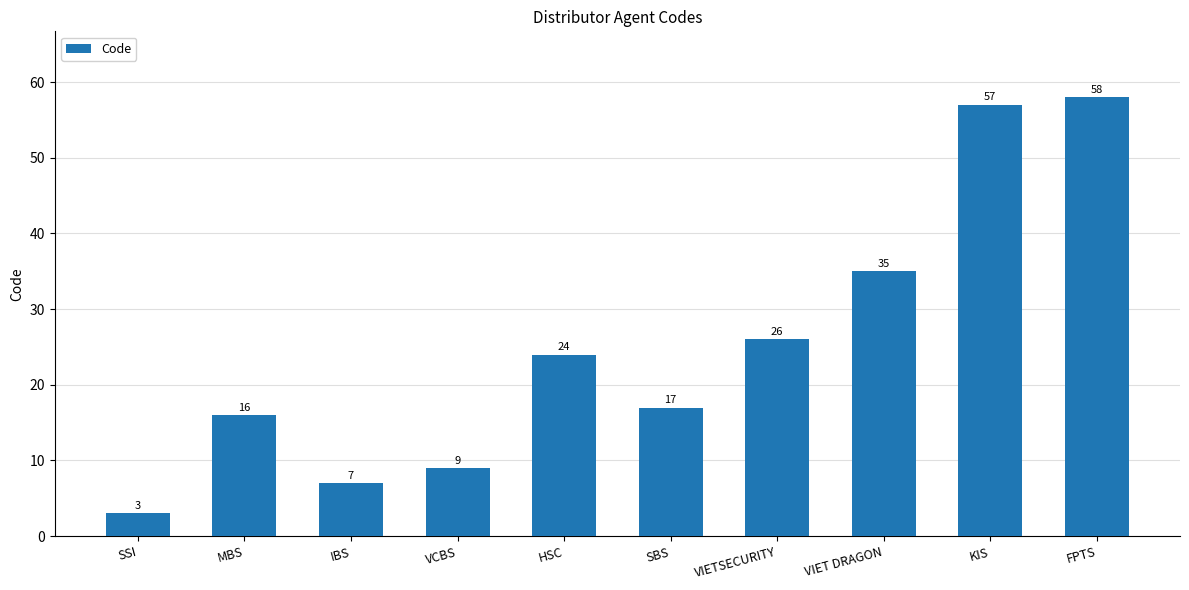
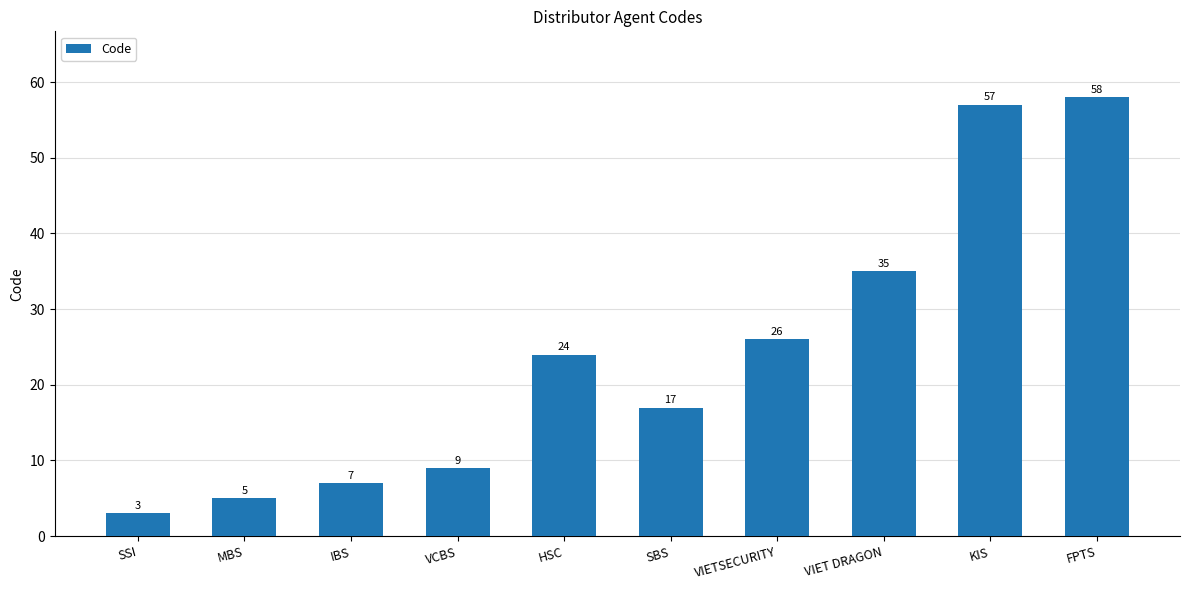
  {
    "SSI": 3,
-   "MBS": 16,
+   "MBS": 5,
    "IBS": 7,
    "VCBS": 9,
    "HSC": 24,
    "SBS": 17,
    "VIETSECURITY": 26,
    "VIET DRAGON": 35,
    "KIS": 57,
    "FPTS": 58
  }
